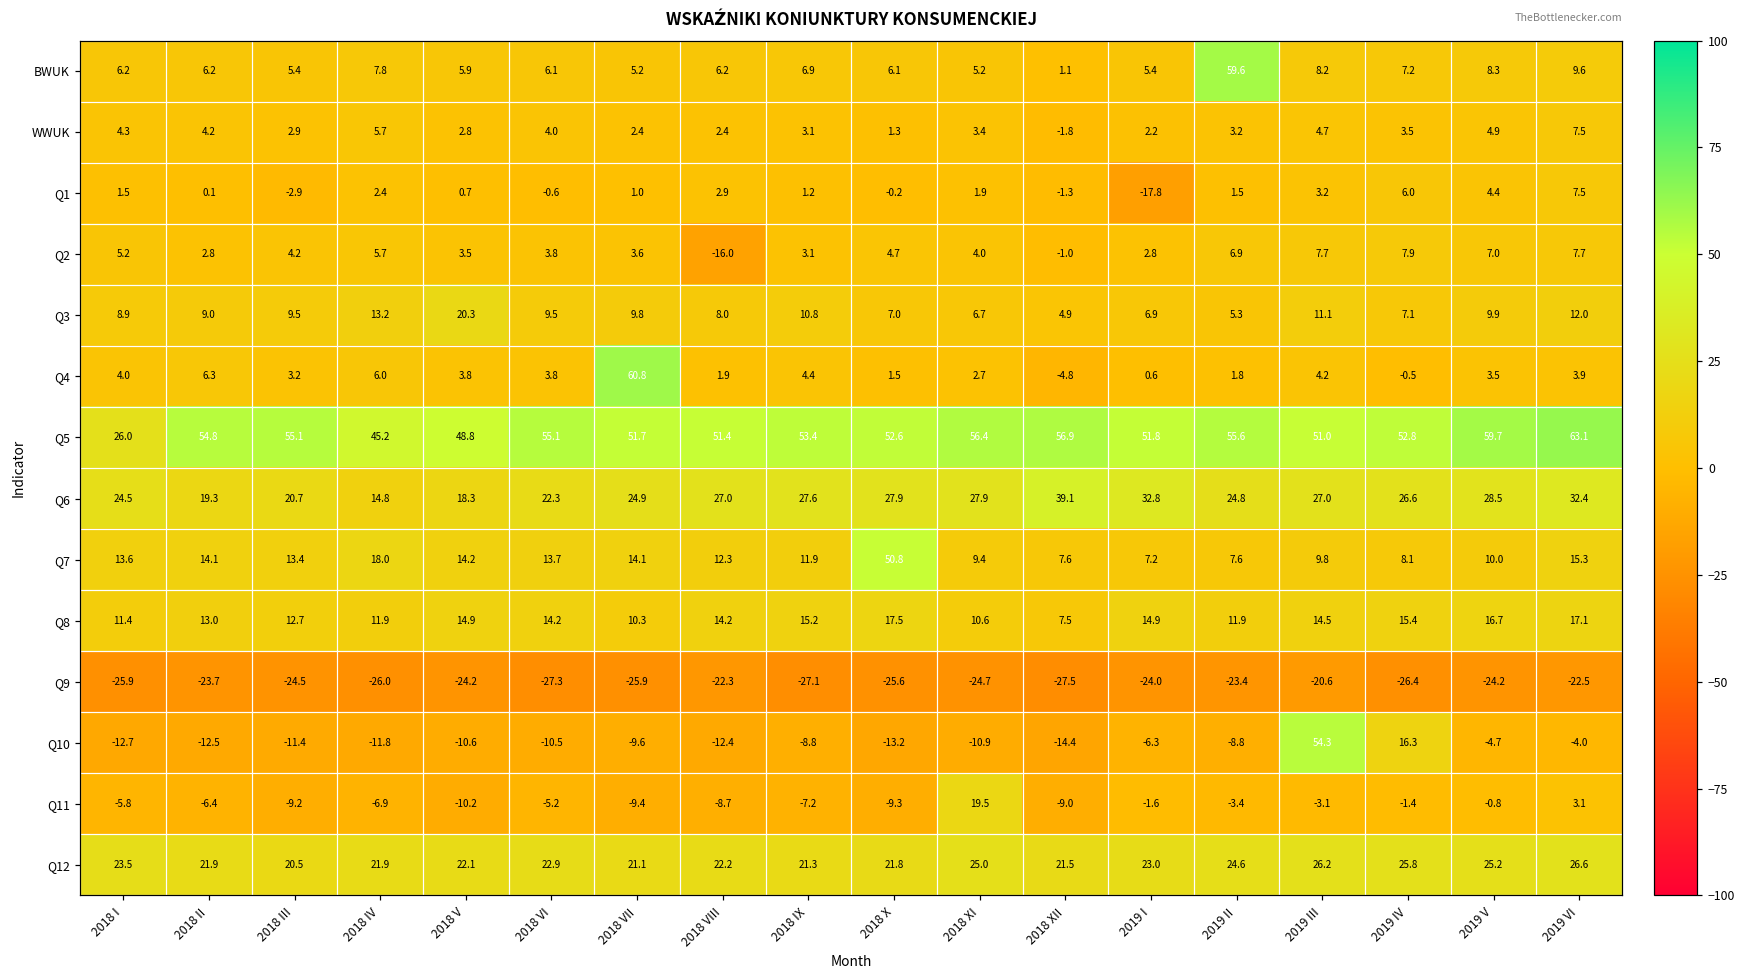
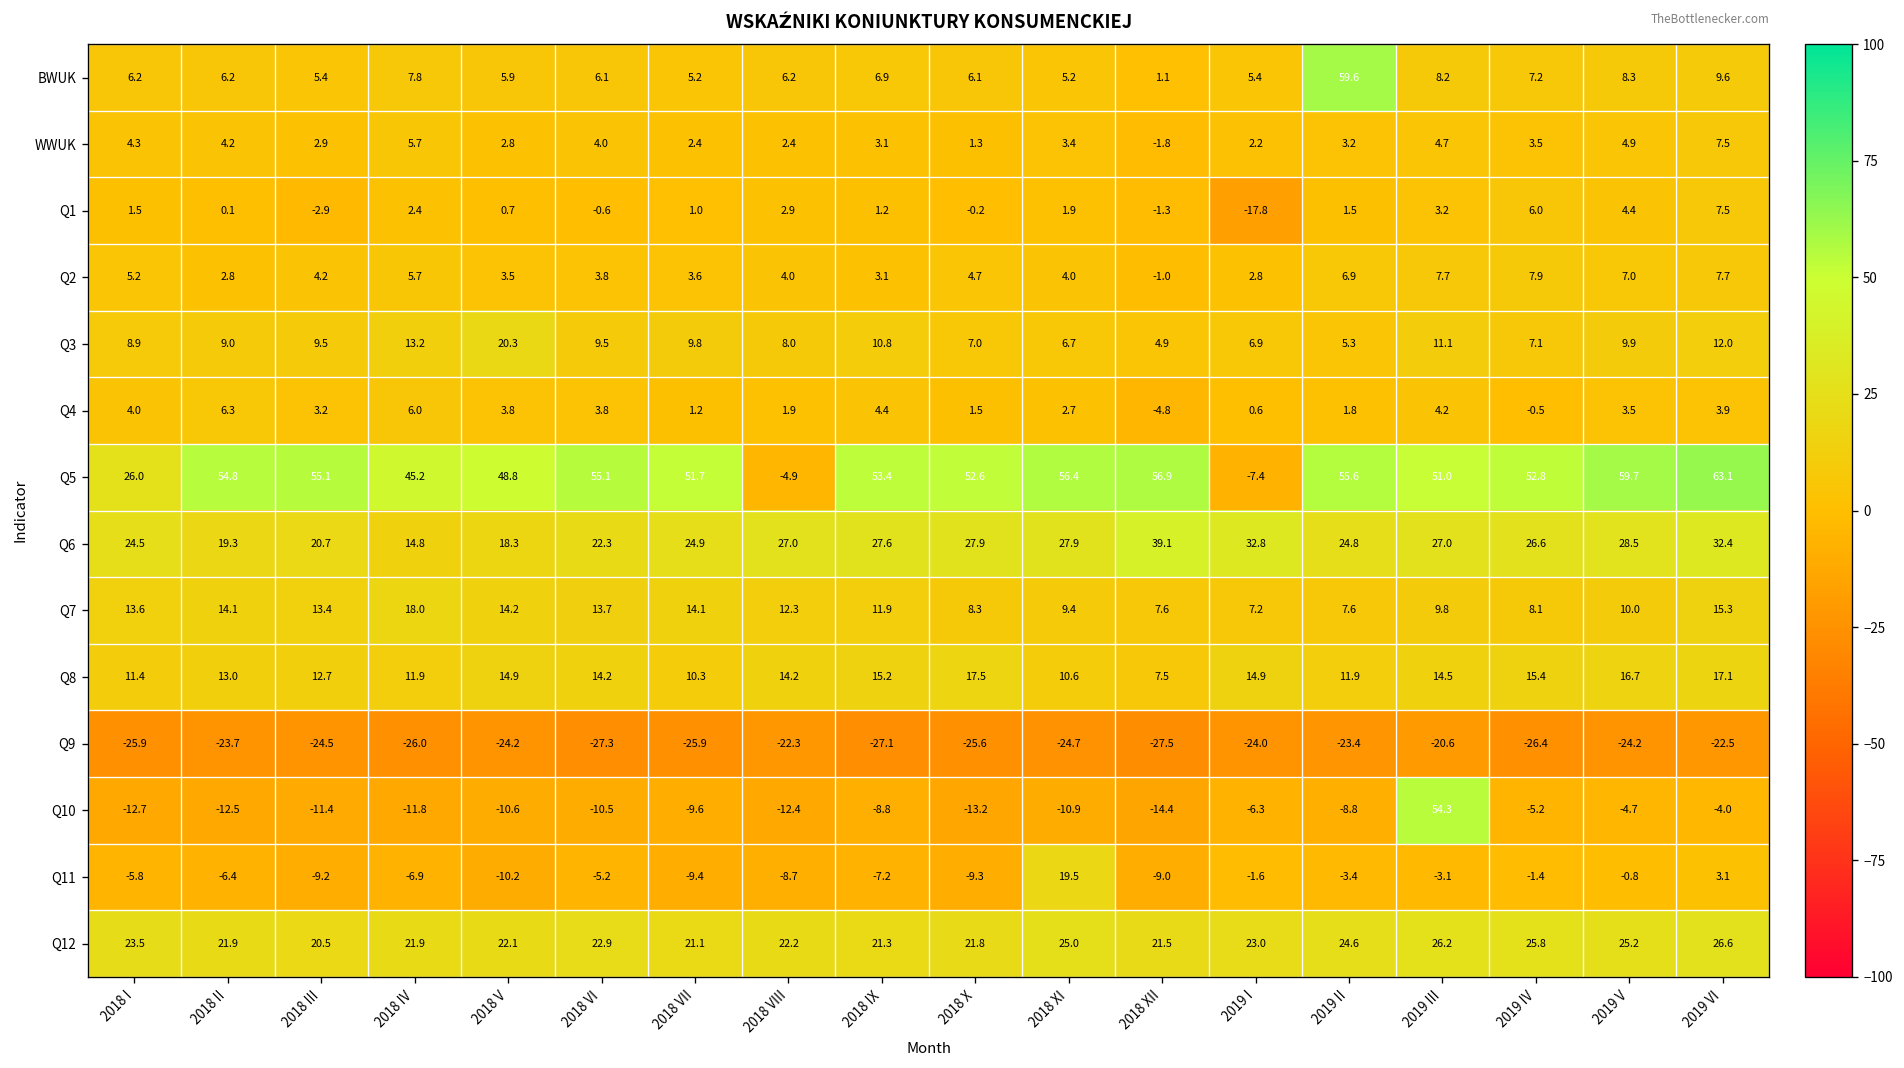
  {
    "Q2": {
      "2018 I": 5.2,
      "2018 II": 2.8,
      "2018 III": 4.2,
      "2018 IV": 5.7,
      "2018 V": 3.5,
      "2018 VI": 3.8,
      "2018 VII": 3.6,
-     "2018 VIII": -16.0,
+     "2018 VIII": 4.0,
      "2018 IX": 3.1,
      "2018 X": 4.7,
      "2018 XI": 4.0,
      "2018 XII": -1.0,
      "2019 I": 2.8,
      "2019 II": 6.9,
      "2019 III": 7.7,
      "2019 IV": 7.9,
      "2019 V": 7.0,
      "2019 VI": 7.7
    },
    "Q4": {
      "2018 I": 4.0,
      "2018 II": 6.3,
      "2018 III": 3.2,
      "2018 IV": 6.0,
      "2018 V": 3.8,
      "2018 VI": 3.8,
-     "2018 VII": 60.8,
+     "2018 VII": 1.2,
      "2018 VIII": 1.9,
      "2018 IX": 4.4,
      "2018 X": 1.5,
      "2018 XI": 2.7,
      "2018 XII": -4.8,
      "2019 I": 0.6,
      "2019 II": 1.8,
      "2019 III": 4.2,
      "2019 IV": -0.5,
      "2019 V": 3.5,
      "2019 VI": 3.9
    },
    "Q5": {
      "2018 I": 26.0,
      "2018 II": 54.8,
      "2018 III": 55.1,
      "2018 IV": 45.2,
      "2018 V": 48.8,
      "2018 VI": 55.1,
      "2018 VII": 51.7,
-     "2018 VIII": 51.4,
+     "2018 VIII": -4.9,
      "2018 IX": 53.4,
      "2018 X": 52.6,
      "2018 XI": 56.4,
      "2018 XII": 56.9,
-     "2019 I": 51.8,
+     "2019 I": -7.4,
      "2019 II": 55.6,
      "2019 III": 51.0,
      "2019 IV": 52.8,
      "2019 V": 59.7,
      "2019 VI": 63.1
    },
    "Q7": {
      "2018 I": 13.6,
      "2018 II": 14.1,
      "2018 III": 13.4,
      "2018 IV": 18.0,
      "2018 V": 14.2,
      "2018 VI": 13.7,
      "2018 VII": 14.1,
      "2018 VIII": 12.3,
      "2018 IX": 11.9,
-     "2018 X": 50.8,
+     "2018 X": 8.3,
      "2018 XI": 9.4,
      "2018 XII": 7.6,
      "2019 I": 7.2,
      "2019 II": 7.6,
      "2019 III": 9.8,
      "2019 IV": 8.1,
      "2019 V": 10.0,
      "2019 VI": 15.3
    },
    "Q10": {
      "2018 I": -12.7,
      "2018 II": -12.5,
      "2018 III": -11.4,
      "2018 IV": -11.8,
      "2018 V": -10.6,
      "2018 VI": -10.5,
      "2018 VII": -9.6,
      "2018 VIII": -12.4,
      "2018 IX": -8.8,
      "2018 X": -13.2,
      "2018 XI": -10.9,
      "2018 XII": -14.4,
      "2019 I": -6.3,
      "2019 II": -8.8,
      "2019 III": 54.3,
-     "2019 IV": 16.3,
+     "2019 IV": -5.2,
      "2019 V": -4.7,
      "2019 VI": -4.0
    }
  }
